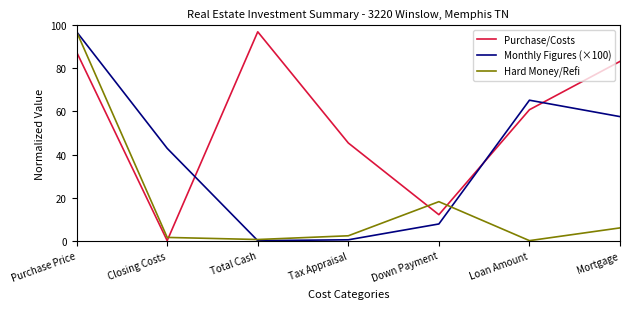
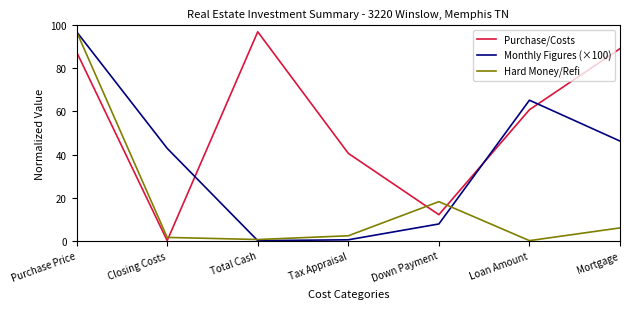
  {
    "Purchase/Costs": {
      "Purchase Price": 88,
      "Closing Costs": 0,
      "Total Cash": 97,
-     "Tax Appraisal": 45,
+     "Tax Appraisal": 41,
      "Down Payment": 12,
      "Loan Amount": 61,
-     "Mortgage": 83
+     "Mortgage": 89
    },
    "Monthly Figures (×100)": {
      "Closing Costs": 43,
      "Tax Appraisal": 0,
      "Down Payment": 8,
      "Loan Amount": 65,
-     "Mortgage": 58
+     "Mortgage": 46
    },
    "Hard Money/Refi": {
      "Closing Costs": 1,
      "Tax Appraisal": 2,
      "Down Payment": 18,
      "Loan Amount": 0,
      "Mortgage": 6
    }
  }
